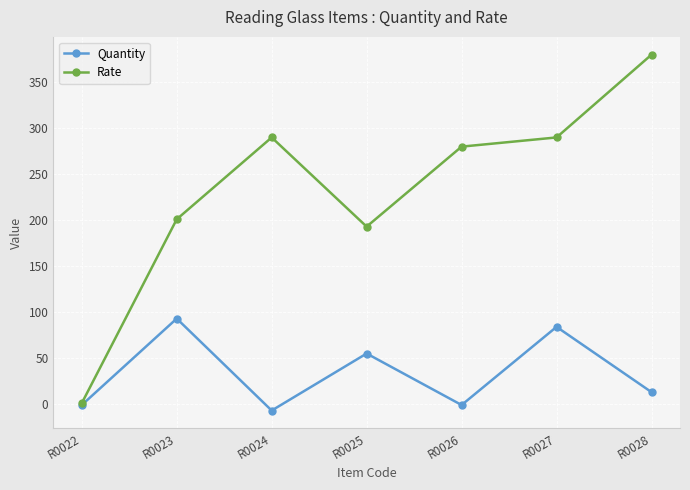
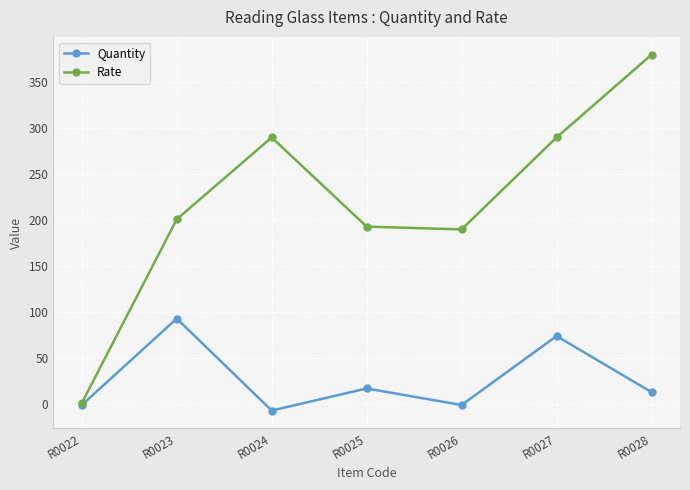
  {
    "Quantity": {
      "R0023": 90,
      "R0024": -10,
-     "R0025": 60,
+     "R0025": 20,
      "R0026": 0,
-     "R0027": 80,
+     "R0027": 70,
      "R0028": 10
    },
    "Rate": {
      "R0023": 200,
      "R0024": 290,
      "R0025": 190,
-     "R0026": 280,
+     "R0026": 190,
      "R0027": 290,
      "R0028": 380
    }
  }
